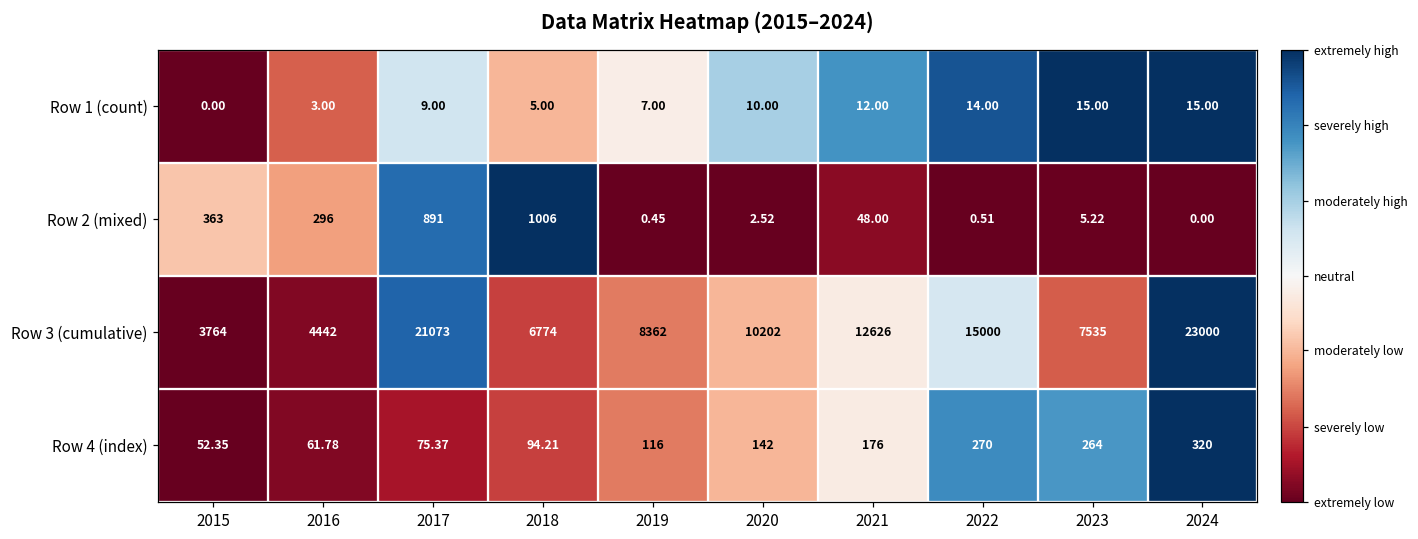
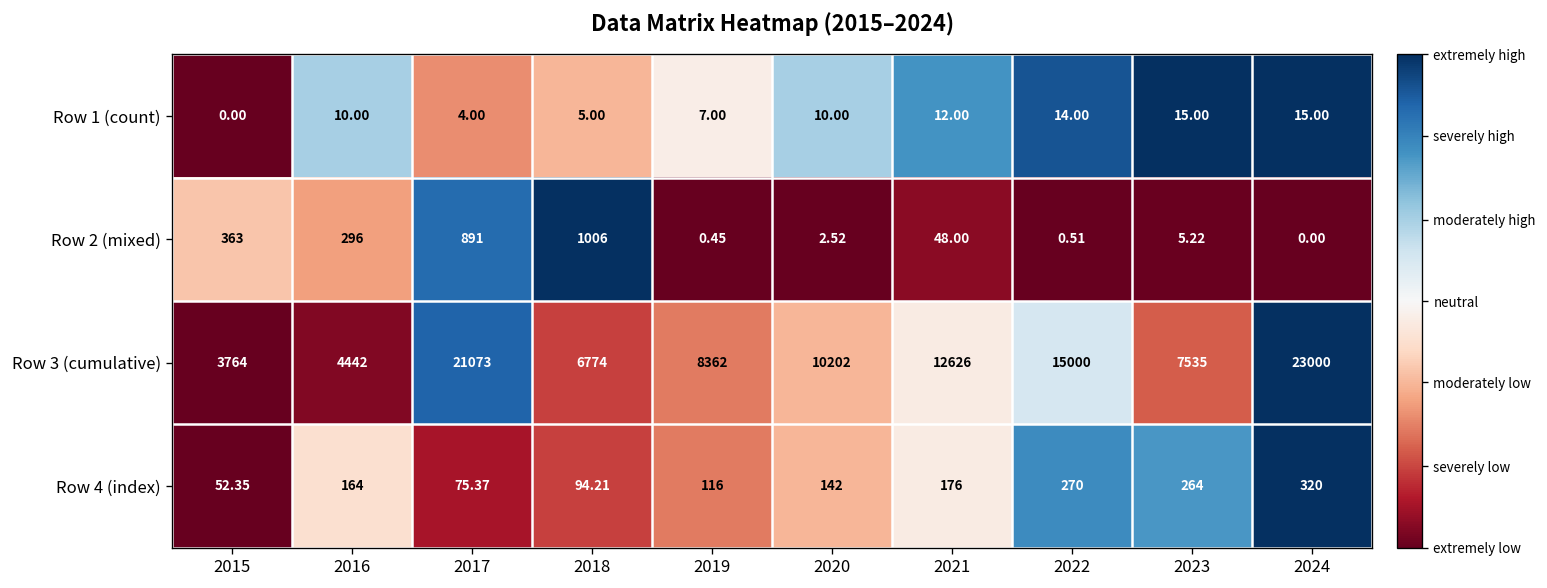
  {
    "Row 1 (count)": {
      "2015": 0.00,
-     "2016": 3.00,
-     "2017": 9.00,
+     "2016": 10.00,
+     "2017": 4.00,
      "2018": 5.00,
      "2019": 7.00,
      "2020": 10.00,
      "2021": 12.00,
      "2022": 14.00,
      "2023": 15.00,
      "2024": 15.00
    },
    "Row 2 (mixed)": {
      "2015": 363,
      "2016": 296,
      "2017": 891,
      "2018": 1006,
      "2019": 0.45,
      "2020": 2.52,
      "2021": 48.00,
      "2022": 0.51,
      "2023": 5.22,
      "2024": 0.00
    },
    "Row 3 (cumulative)": {
      "2015": 3764,
      "2016": 4442,
      "2017": 21073,
      "2018": 6774,
      "2019": 8362,
      "2020": 10202,
      "2021": 12626,
      "2022": 15000,
      "2023": 7535,
      "2024": 23000
    },
    "Row 4 (index)": {
      "2015": 52.35,
-     "2016": 61.78,
+     "2016": 164,
      "2017": 75.37,
      "2018": 94.21,
      "2019": 116,
      "2020": 142,
      "2021": 176,
      "2022": 270,
      "2023": 264,
      "2024": 320
    }
  }
